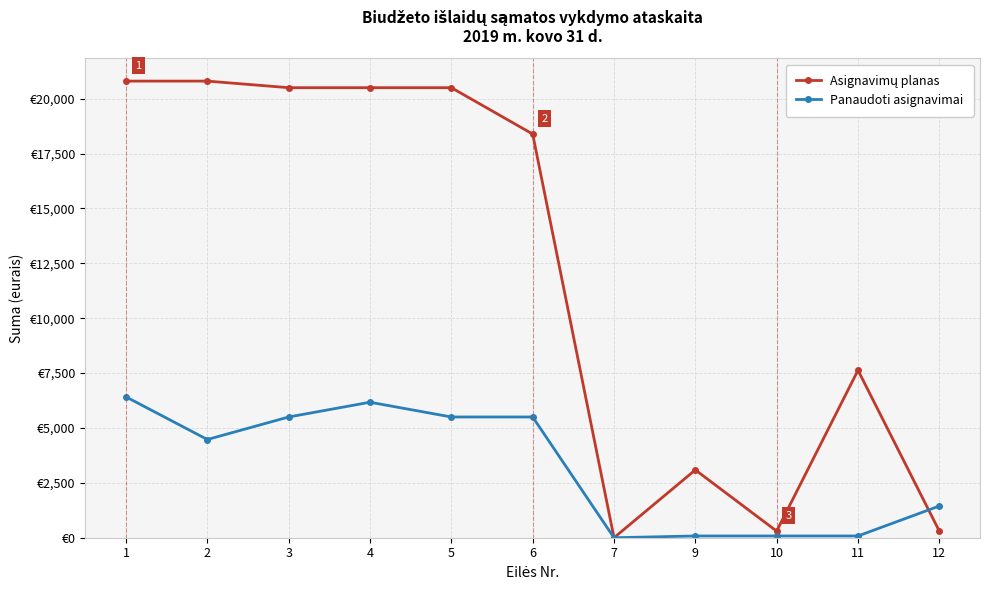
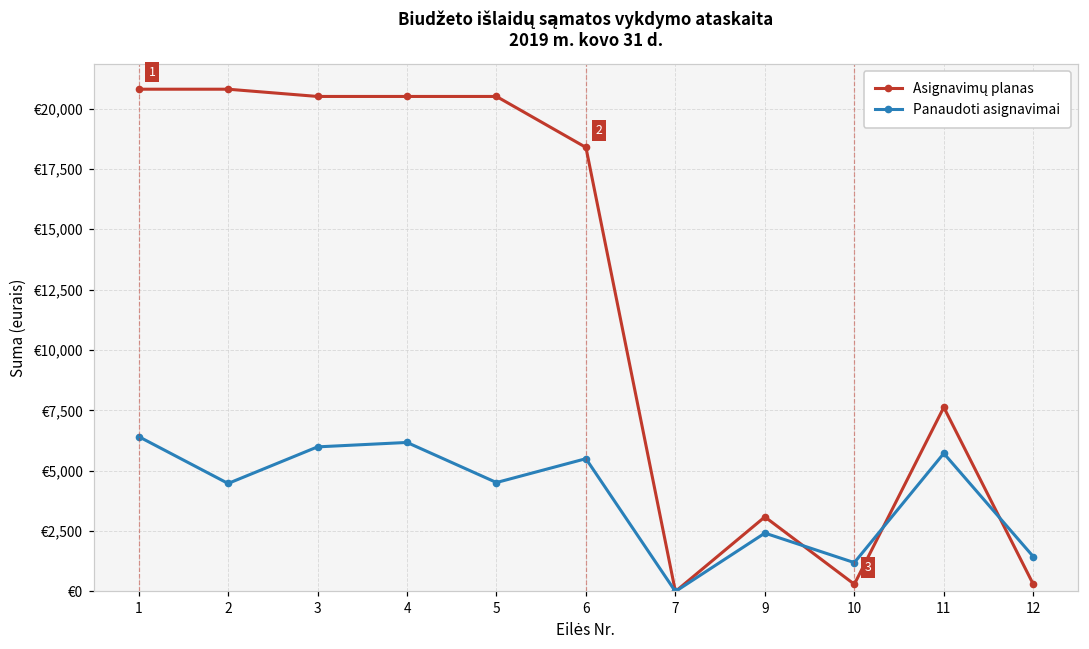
  {
    "Asignavimų planas": {
      "2": "€20,800",
      "3": "€20,500",
      "4": "€20,500",
      "5": "€20,500",
      "9": "€3,100",
      "11": "€7,600",
      "12": "€300"
    },
    "Panaudoti asignavimai": {
      "1": "€6,400",
      "2": "€4,500",
-     "3": "€5,500",
+     "3": "€6,000",
      "4": "€6,200",
-     "5": "€5,500",
+     "5": "€4,500",
      "6": "€5,500",
-     "9": "€100",
-     "10": "€100",
-     "11": "€100",
+     "9": "€2,400",
+     "10": "€1,200",
+     "11": "€5,700",
      "12": "€1,400"
    }
  }
